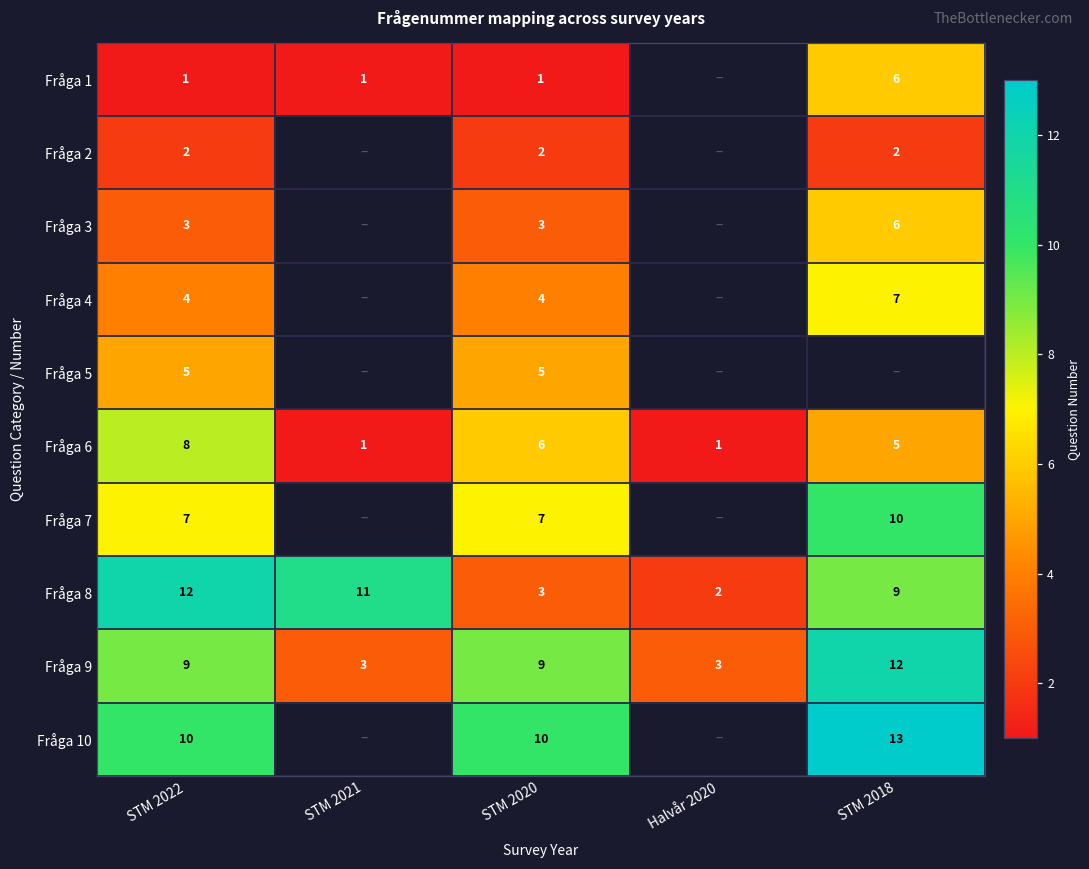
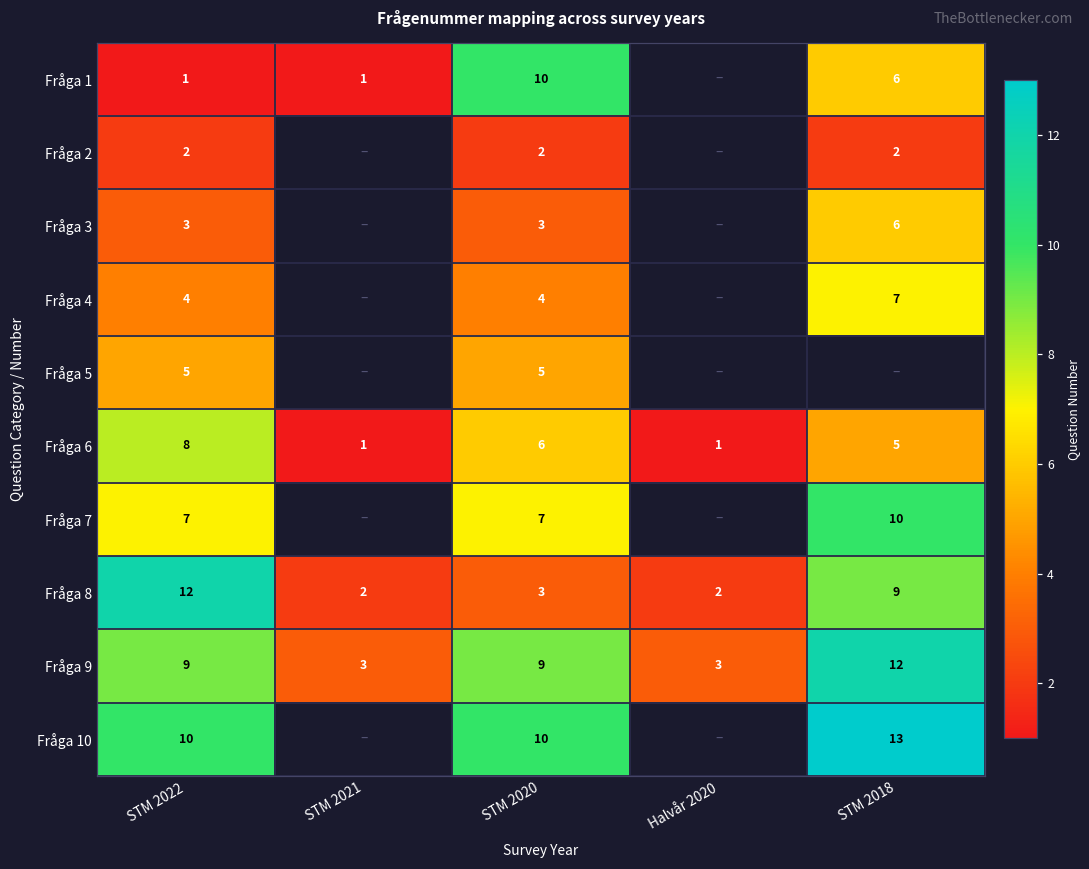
  {
    "Fråga 1": {
      "STM 2022": 1,
      "STM 2021": 1,
-     "STM 2020": 1,
+     "STM 2020": 10,
      "STM 2018": 6
    },
    "Fråga 2": {
      "STM 2022": 2,
      "STM 2020": 2,
      "STM 2018": 2
    },
    "Fråga 3": {
      "STM 2022": 3,
      "STM 2020": 3,
      "STM 2018": 6
    },
    "Fråga 4": {
      "STM 2022": 4,
      "STM 2020": 4,
      "STM 2018": 7
    },
    "Fråga 5": {
      "STM 2022": 5,
      "STM 2020": 5
    },
    "Fråga 6": {
      "STM 2022": 8,
      "STM 2021": 1,
      "STM 2020": 6,
      "Halvår 2020": 1,
      "STM 2018": 5
    },
    "Fråga 7": {
      "STM 2022": 7,
      "STM 2020": 7,
      "STM 2018": 10
    },
    "Fråga 8": {
      "STM 2022": 12,
-     "STM 2021": 11,
+     "STM 2021": 2,
      "STM 2020": 3,
      "Halvår 2020": 2,
      "STM 2018": 9
    },
    "Fråga 9": {
      "STM 2022": 9,
      "STM 2021": 3,
      "STM 2020": 9,
      "Halvår 2020": 3,
      "STM 2018": 12
    },
    "Fråga 10": {
      "STM 2022": 10,
      "STM 2020": 10,
      "STM 2018": 13
    }
  }
